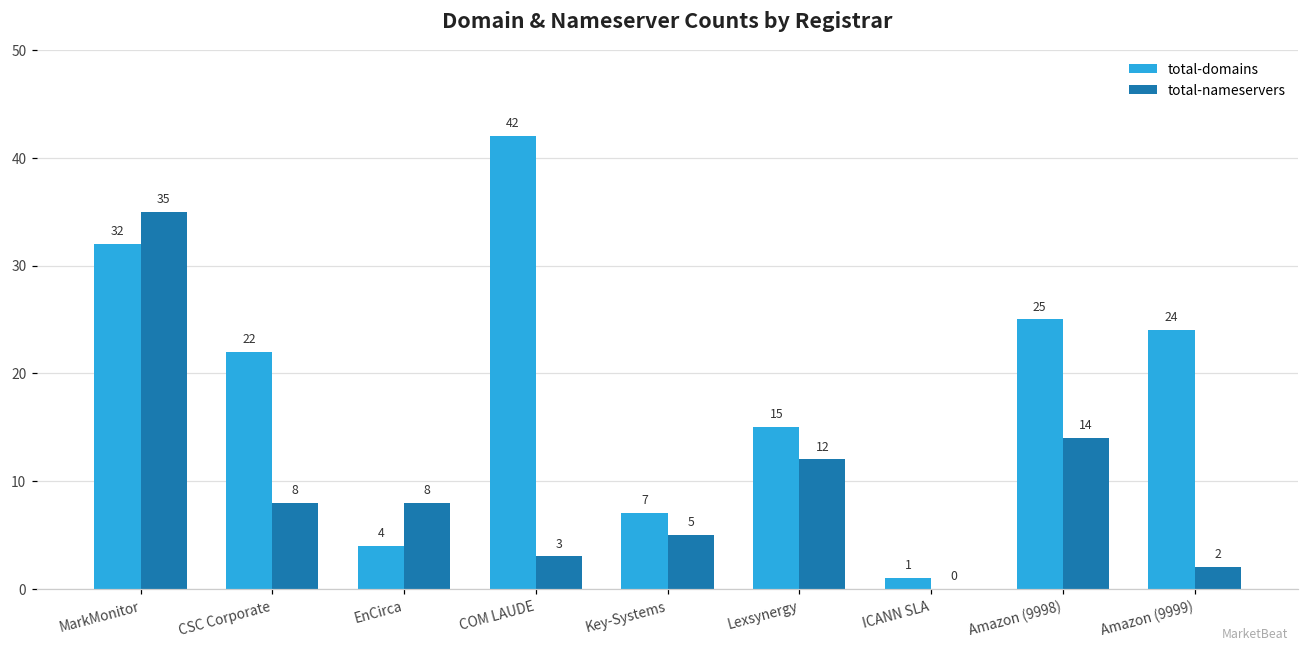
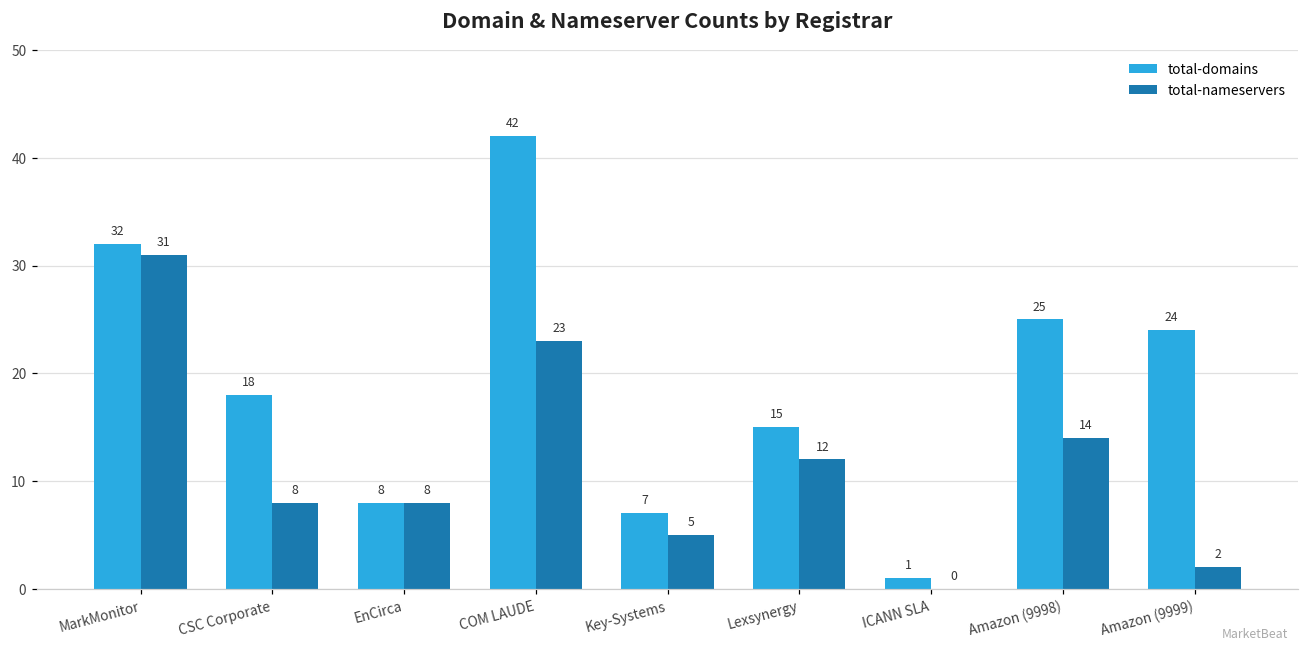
  {
    "total-domains": {
      "MarkMonitor": 32,
-     "CSC Corporate": 22,
-     "EnCirca": 4,
+     "CSC Corporate": 18,
+     "EnCirca": 8,
      "COM LAUDE": 42,
      "Key-Systems": 7,
      "Lexsynergy": 15,
      "ICANN SLA": 1,
      "Amazon (9998)": 25,
      "Amazon (9999)": 24
    },
    "total-nameservers": {
-     "MarkMonitor": 35,
+     "MarkMonitor": 31,
      "CSC Corporate": 8,
      "EnCirca": 8,
-     "COM LAUDE": 3,
+     "COM LAUDE": 23,
      "Key-Systems": 5,
      "Lexsynergy": 12,
      "ICANN SLA": 0,
      "Amazon (9998)": 14,
      "Amazon (9999)": 2
    }
  }
